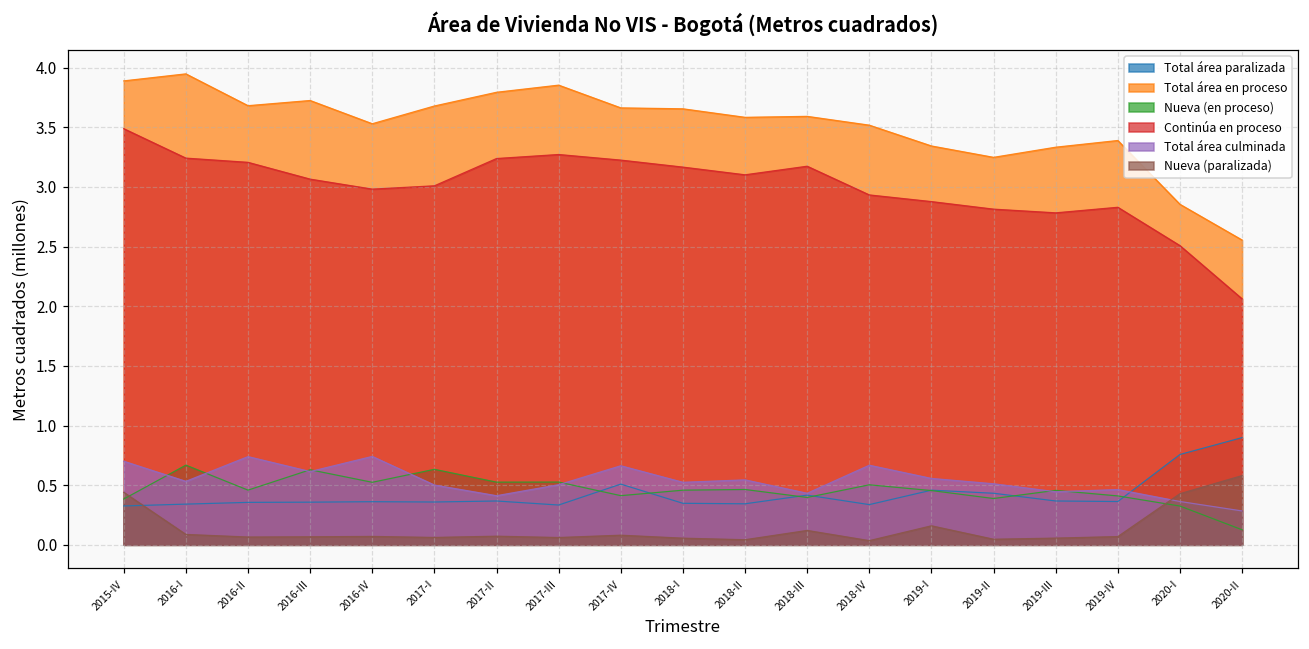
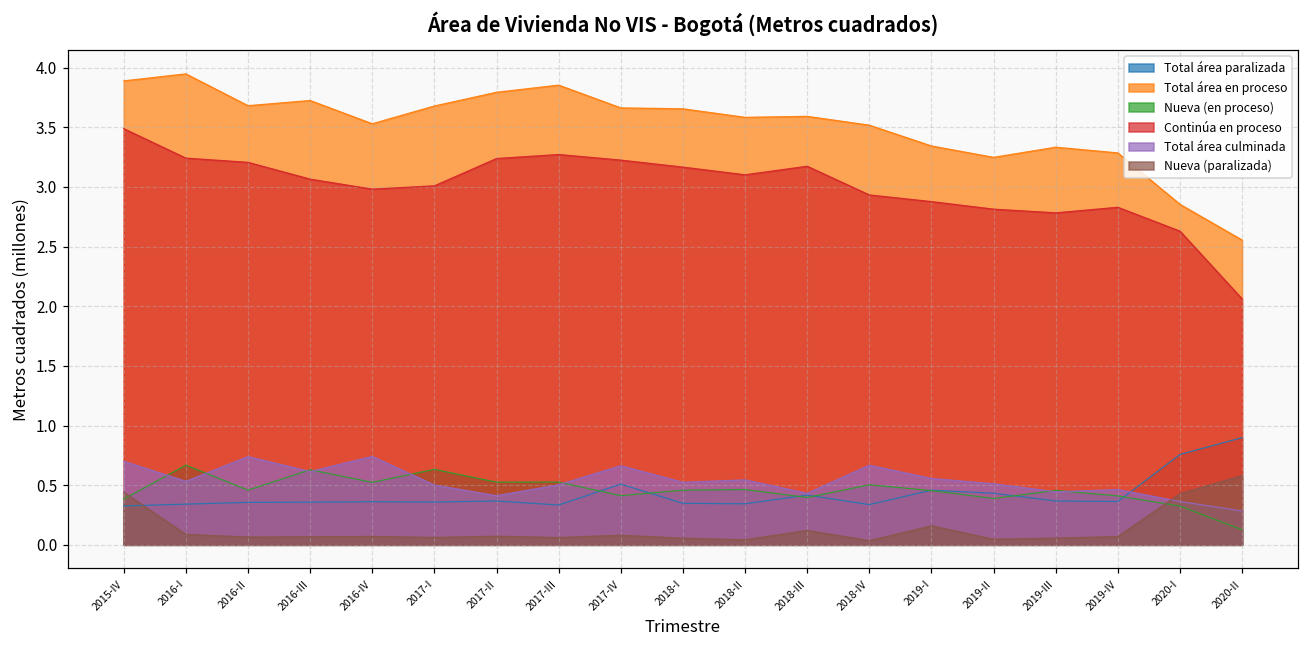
  {
    "Total área paralizada": {
      "2015-IV": 0.33,
      "2016-I": 0.34,
      "2016-II": 0.36,
      "2016-III": 0.36,
      "2016-IV": 0.36,
      "2017-I": 0.36,
      "2017-II": 0.37,
      "2017-III": 0.33,
      "2017-IV": 0.51,
      "2018-I": 0.35,
      "2018-II": 0.34,
      "2018-IV": 0.34,
      "2019-II": 0.43,
      "2019-III": 0.37,
      "2019-IV": 0.36,
      "2020-I": 0.76,
      "2020-II": 0.90
    },
    "Total área en proceso": {
      "2015-IV": 3.89,
      "2016-I": 3.95,
      "2016-II": 3.68,
      "2016-III": 3.73,
      "2016-IV": 3.53,
      "2017-I": 3.68,
      "2017-II": 3.79,
      "2017-III": 3.85,
      "2017-IV": 3.66,
      "2018-I": 3.66,
      "2018-II": 3.58,
      "2018-III": 3.59,
      "2018-IV": 3.52,
      "2019-I": 3.34,
      "2019-II": 3.25,
      "2019-III": 3.33,
-     "2019-IV": 3.39,
+     "2019-IV": 3.29,
      "2020-I": 2.85,
      "2020-II": 2.56
    },
    "Nueva (en proceso)": {
      "2015-IV": 0.38,
      "2016-I": 0.67,
      "2016-II": 0.46,
      "2016-IV": 0.52,
      "2017-I": 0.63,
      "2017-II": 0.53,
      "2017-IV": 0.41,
      "2018-I": 0.46,
      "2018-II": 0.46,
      "2018-IV": 0.50,
      "2019-II": 0.39,
      "2019-IV": 0.41,
      "2020-I": 0.32,
      "2020-II": 0.13
    },
    "Continúa en proceso": {
      "2015-IV": 3.49,
      "2016-I": 3.24,
      "2016-II": 3.21,
      "2016-III": 3.07,
      "2016-IV": 2.98,
      "2017-I": 3.01,
      "2017-II": 3.24,
      "2017-III": 3.27,
      "2017-IV": 3.23,
      "2018-I": 3.17,
      "2018-II": 3.10,
      "2018-III": 3.17,
      "2018-IV": 2.93,
      "2019-I": 2.88,
      "2019-II": 2.81,
      "2019-III": 2.78,
      "2019-IV": 2.83,
-     "2020-I": 2.51,
+     "2020-I": 2.63,
      "2020-II": 2.06
    },
    "Total área culminada": {
      "2015-IV": 0.70,
      "2016-I": 0.53,
      "2016-II": 0.74,
      "2016-IV": 0.74,
      "2017-I": 0.50,
      "2017-II": 0.41,
      "2017-IV": 0.66,
      "2018-I": 0.52,
      "2018-II": 0.54,
      "2018-IV": 0.67,
      "2019-I": 0.56,
      "2019-II": 0.51,
      "2019-IV": 0.46,
      "2020-I": 0.36,
      "2020-II": 0.28
    },
    "Nueva (paralizada)": {
      "2015-IV": 0.44,
      "2016-I": 0.09,
      "2016-II": 0.07,
      "2016-III": 0.07,
      "2016-IV": 0.07,
      "2017-I": 0.06,
      "2017-II": 0.07,
      "2017-III": 0.06,
      "2017-IV": 0.08,
      "2018-I": 0.06,
      "2018-II": 0.04,
      "2018-III": 0.12,
      "2018-IV": 0.04,
      "2019-I": 0.16,
      "2019-II": 0.05,
      "2019-III": 0.06,
      "2019-IV": 0.07,
      "2020-I": 0.43,
      "2020-II": 0.58
    }
  }
